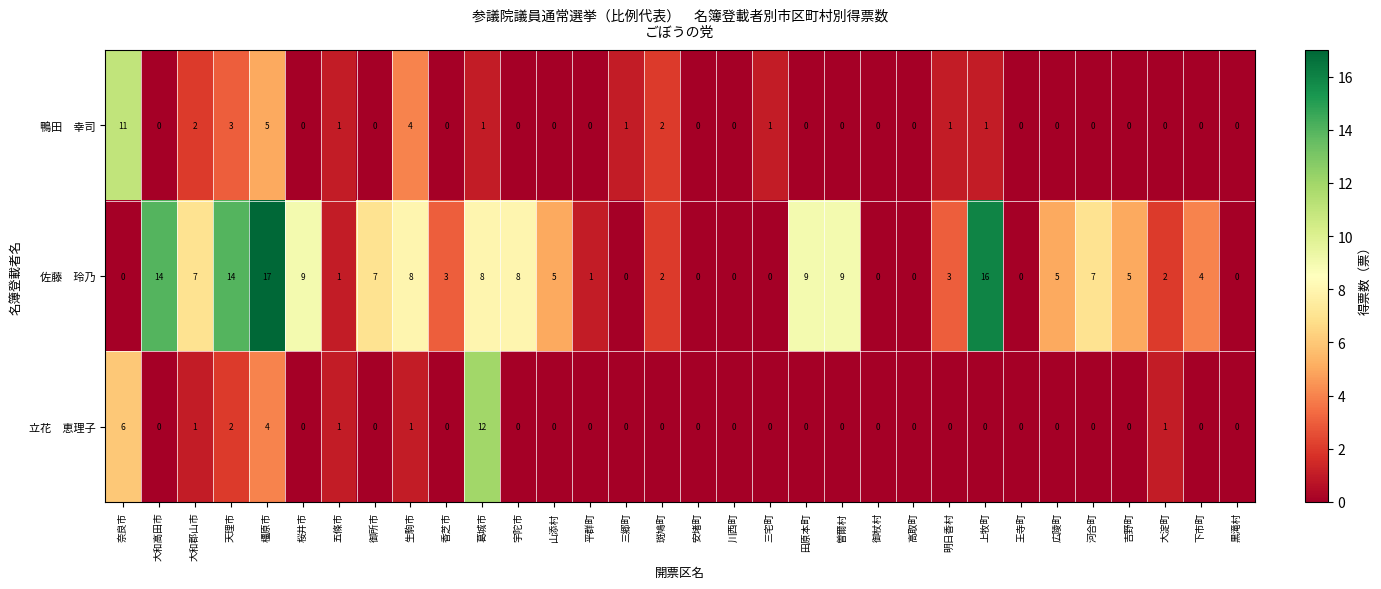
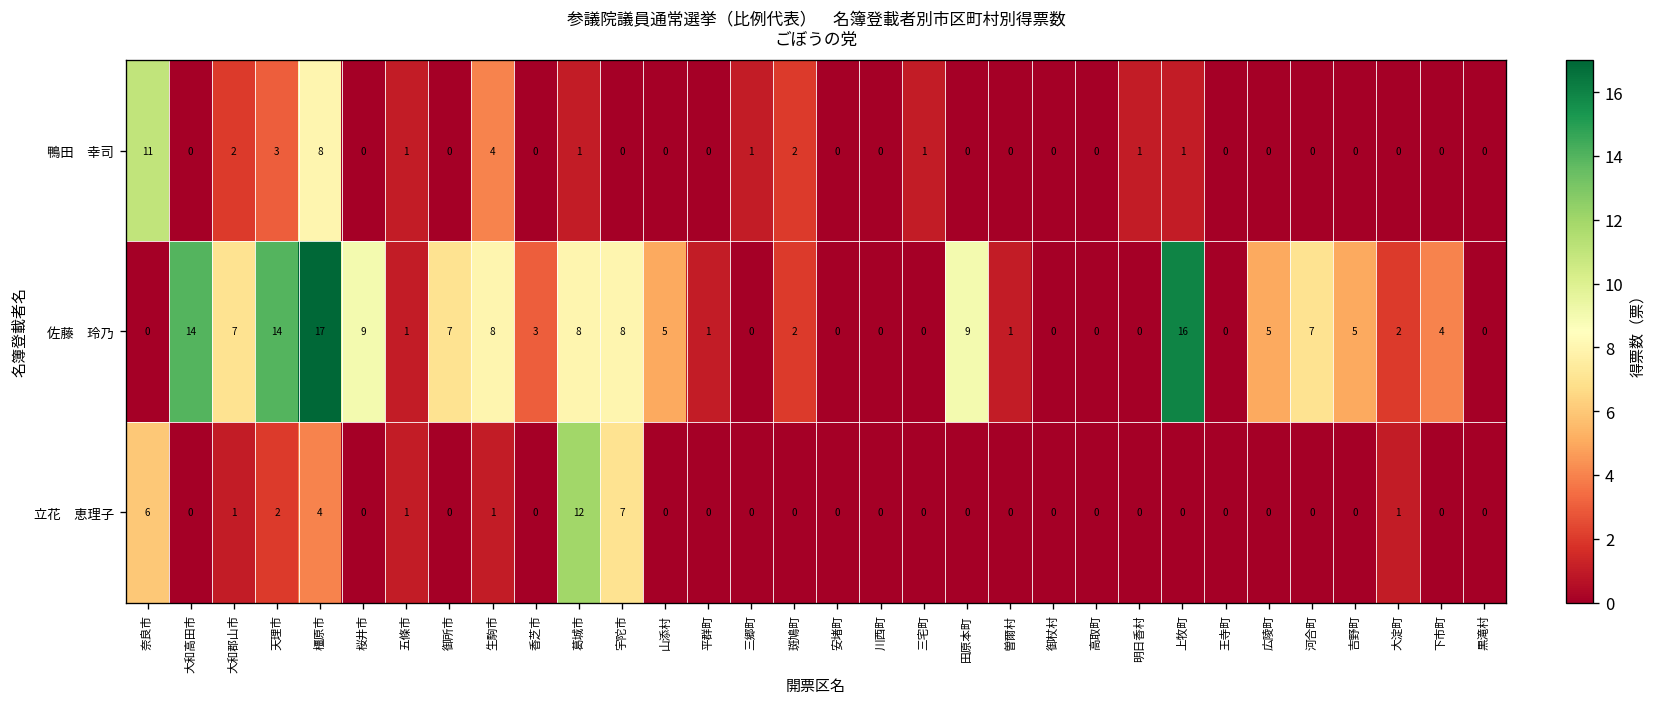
  {
    "鴨田 幸司": {
      "奈良市": 11,
      "大和高田市": 0,
      "大和郡山市": 2,
      "天理市": 3,
-     "橿原市": 5,
+     "橿原市": 8,
      "桜井市": 0,
      "五條市": 1,
      "御所市": 0,
      "生駒市": 4,
      "香芝市": 0,
      "葛城市": 1,
      "宇陀市": 0,
      "山添村": 0,
      "平群町": 0,
      "三郷町": 1,
      "斑鳩町": 2,
      "安堵町": 0,
      "川西町": 0,
      "三宅町": 1,
      "田原本町": 0,
      "曽爾村": 0,
      "御杖村": 0,
      "高取町": 0,
      "明日香村": 1,
      "上牧町": 1,
      "王寺町": 0,
      "広陵町": 0,
      "河合町": 0,
      "吉野町": 0,
      "大淀町": 0,
      "下市町": 0,
      "黒滝村": 0
    },
    "佐藤 玲乃": {
      "奈良市": 0,
      "大和高田市": 14,
      "大和郡山市": 7,
      "天理市": 14,
      "橿原市": 17,
      "桜井市": 9,
      "五條市": 1,
      "御所市": 7,
      "生駒市": 8,
      "香芝市": 3,
      "葛城市": 8,
      "宇陀市": 8,
      "山添村": 5,
      "平群町": 1,
      "三郷町": 0,
      "斑鳩町": 2,
      "安堵町": 0,
      "川西町": 0,
      "三宅町": 0,
      "田原本町": 9,
-     "曽爾村": 9,
+     "曽爾村": 1,
      "御杖村": 0,
      "高取町": 0,
-     "明日香村": 3,
+     "明日香村": 0,
      "上牧町": 16,
      "王寺町": 0,
      "広陵町": 5,
      "河合町": 7,
      "吉野町": 5,
      "大淀町": 2,
      "下市町": 4,
      "黒滝村": 0
    },
    "立花 恵理子": {
      "奈良市": 6,
      "大和高田市": 0,
      "大和郡山市": 1,
      "天理市": 2,
      "橿原市": 4,
      "桜井市": 0,
      "五條市": 1,
      "御所市": 0,
      "生駒市": 1,
      "香芝市": 0,
      "葛城市": 12,
-     "宇陀市": 0,
+     "宇陀市": 7,
      "山添村": 0,
      "平群町": 0,
      "三郷町": 0,
      "斑鳩町": 0,
      "安堵町": 0,
      "川西町": 0,
      "三宅町": 0,
      "田原本町": 0,
      "曽爾村": 0,
      "御杖村": 0,
      "高取町": 0,
      "明日香村": 0,
      "上牧町": 0,
      "王寺町": 0,
      "広陵町": 0,
      "河合町": 0,
      "吉野町": 0,
      "大淀町": 1,
      "下市町": 0,
      "黒滝村": 0
    }
  }
